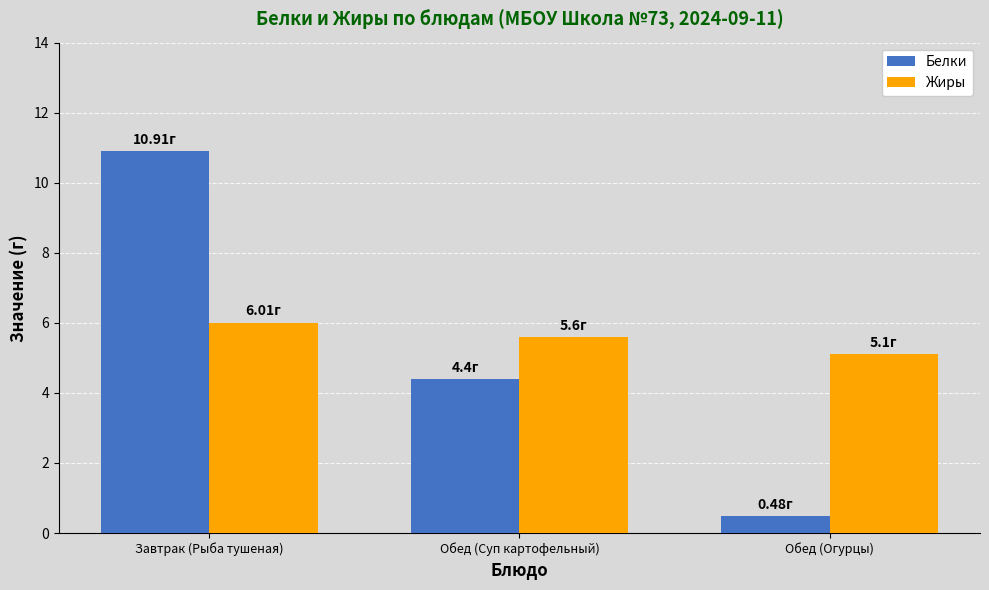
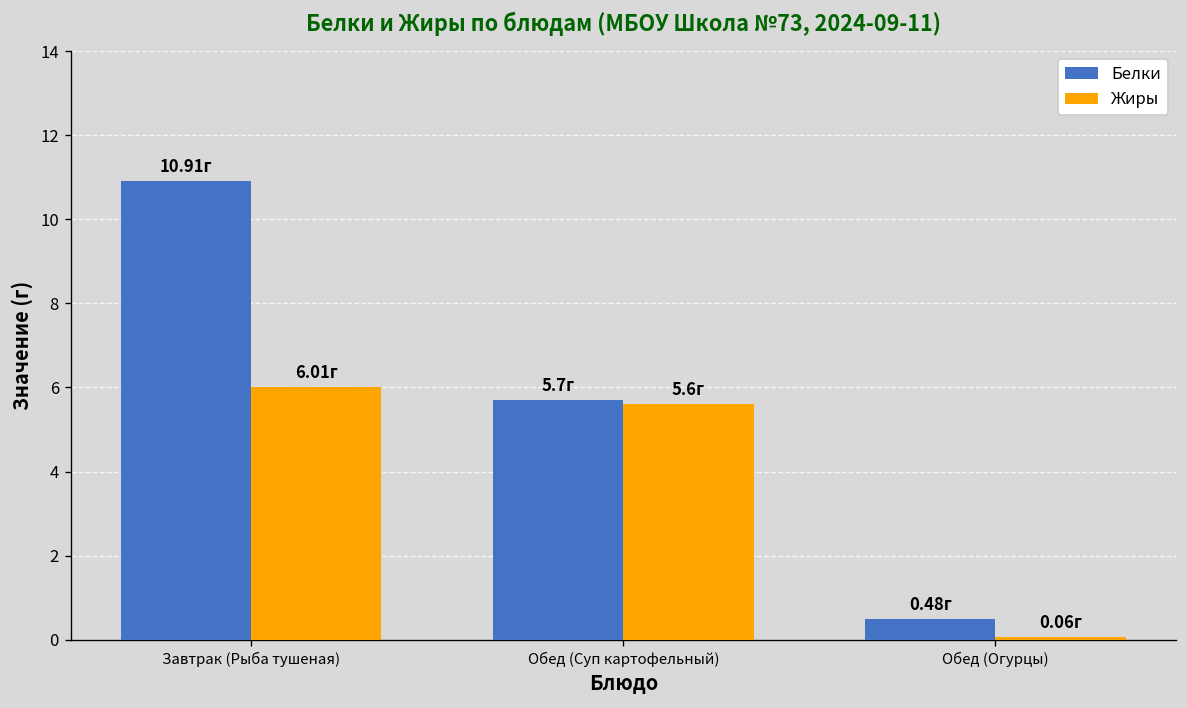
  {
    "Белки": {
      "Завтрак (Рыба тушеная)": "10.91г",
-     "Обед (Суп картофельный)": "4.4г",
+     "Обед (Суп картофельный)": "5.7г",
      "Обед (Огурцы)": "0.48г"
    },
    "Жиры": {
      "Завтрак (Рыба тушеная)": "6.01г",
      "Обед (Суп картофельный)": "5.6г",
-     "Обед (Огурцы)": "5.1г"
+     "Обед (Огурцы)": "0.06г"
    }
  }
